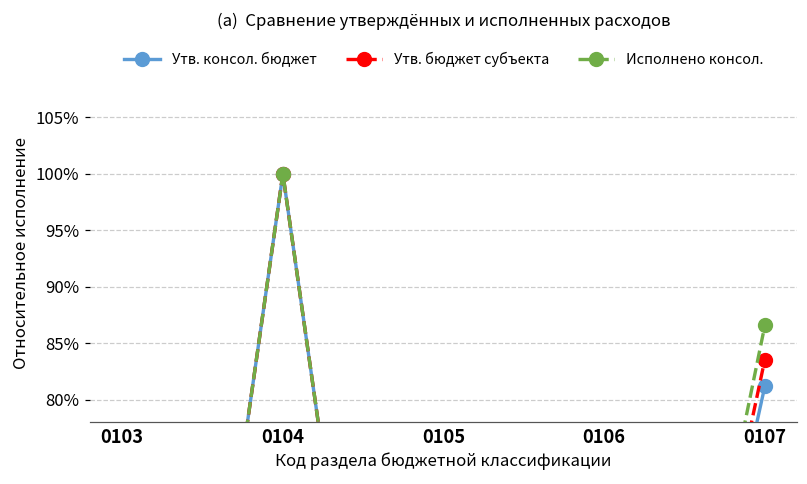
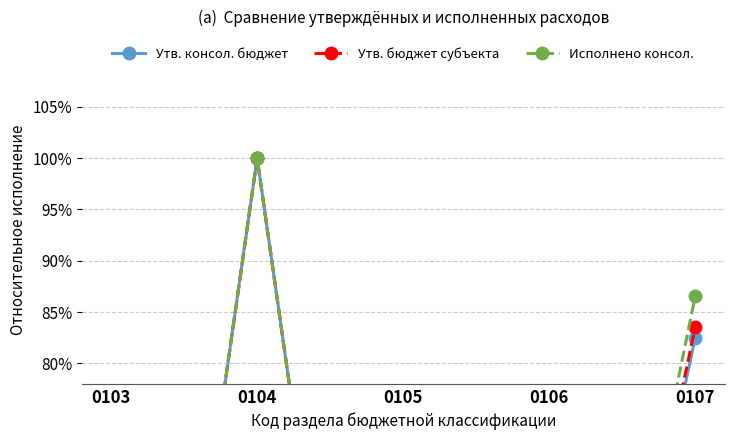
  {
    "Утв. консол. бюджет": {
-     "0107": "81.2%"
+     "0107": "82.5%"
    },
    "Утв. бюджет субъекта": {
      "0107": "83.6%"
    },
    "Исполнено консол.": {
      "0107": "86.6%"
    }
  }
